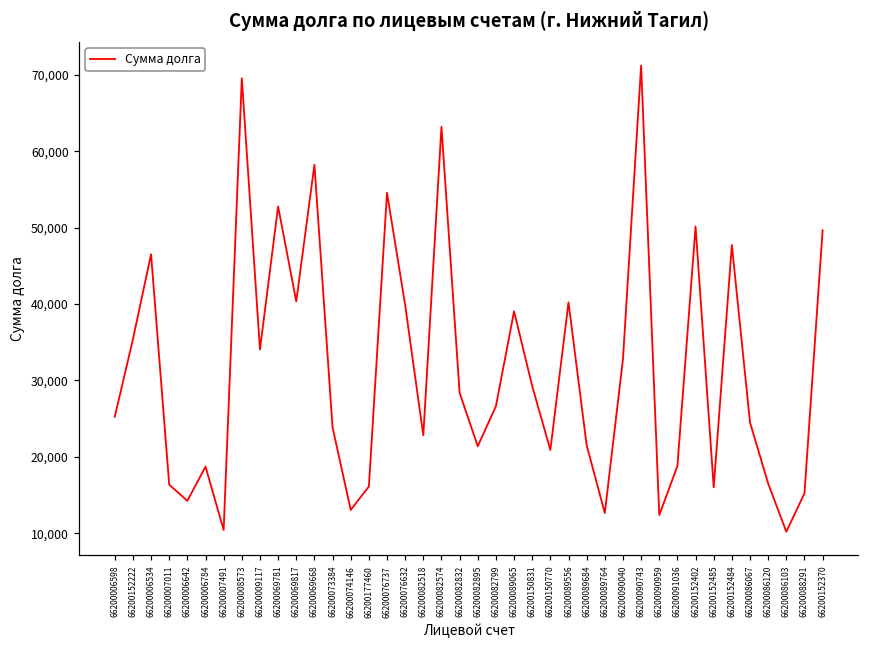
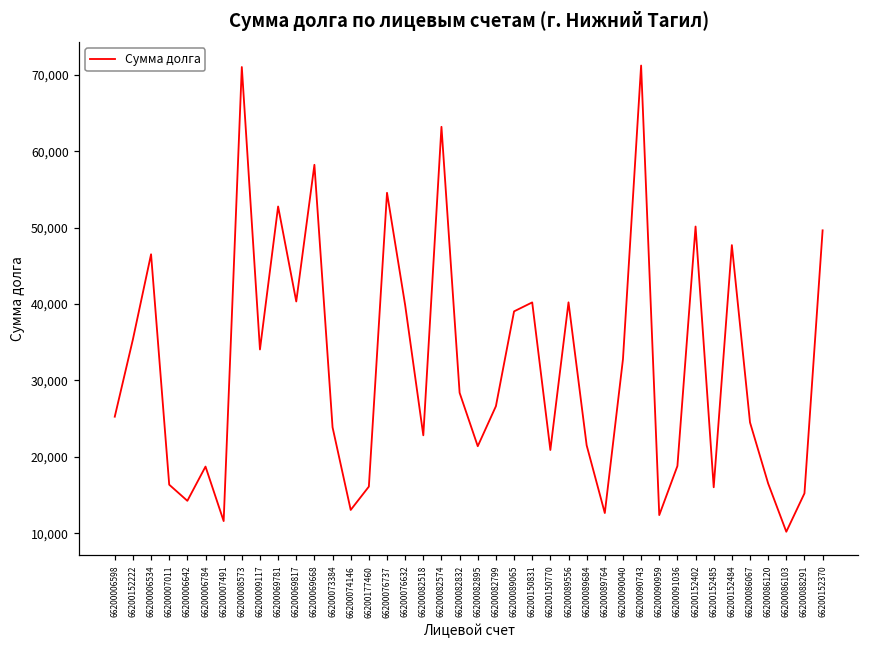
  {
    "66200006598": "25,000",
    "66200152222": "35,000",
    "66200006534": "47,000",
    "66200007011": "16,000",
    "66200006642": "14,000",
    "66200006784": "19,000",
-   "66200007491": "10,000",
-   "66200008573": "70,000",
+   "66200007491": "12,000",
+   "66200008573": "71,000",
    "66200009117": "34,000",
    "66200069781": "53,000",
    "66200069817": "40,000",
    "66200069668": "58,000",
    "66200073384": "24,000",
    "66200074146": "13,000",
    "66200177460": "16,000",
    "66200076737": "55,000",
    "66200076632": "40,000",
    "66200082518": "23,000",
    "66200082574": "63,000",
    "66200082832": "28,000",
    "66200082895": "21,000",
    "66200082799": "27,000",
    "66200089065": "39,000",
-   "66200150831": "29,000",
+   "66200150831": "40,000",
    "66200150770": "21,000",
    "66200089556": "40,000",
    "66200089684": "22,000",
    "66200089764": "13,000",
    "66200090040": "33,000",
    "66200090743": "71,000",
    "66200090959": "12,000",
    "66200091036": "19,000",
    "66200152402": "50,000",
    "66200152485": "16,000",
    "66200152484": "48,000",
    "66200086067": "25,000",
    "66200086120": "17,000",
    "66200086103": "10,000",
    "66200088291": "15,000",
    "66200152370": "50,000"
  }
